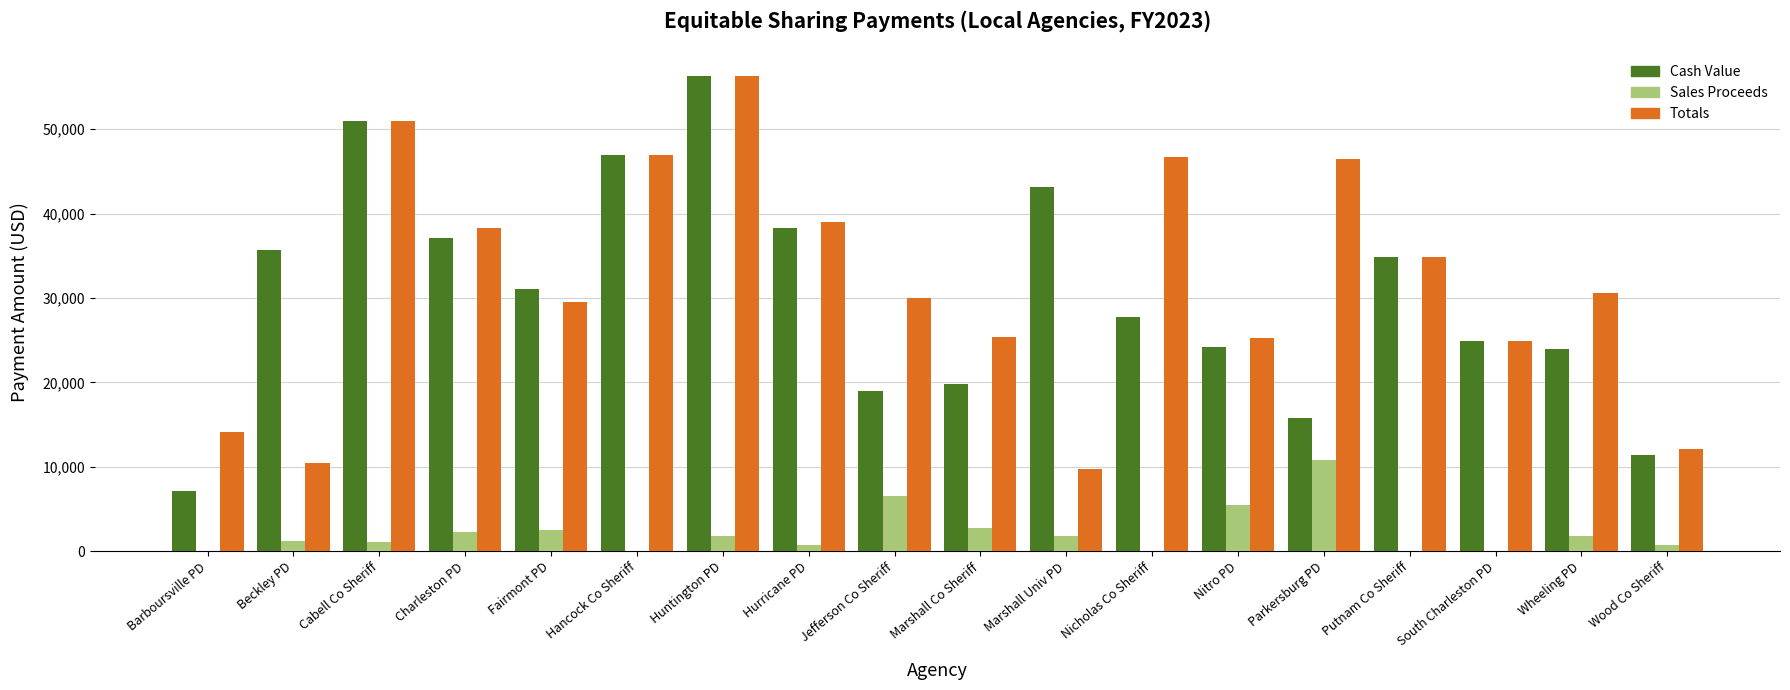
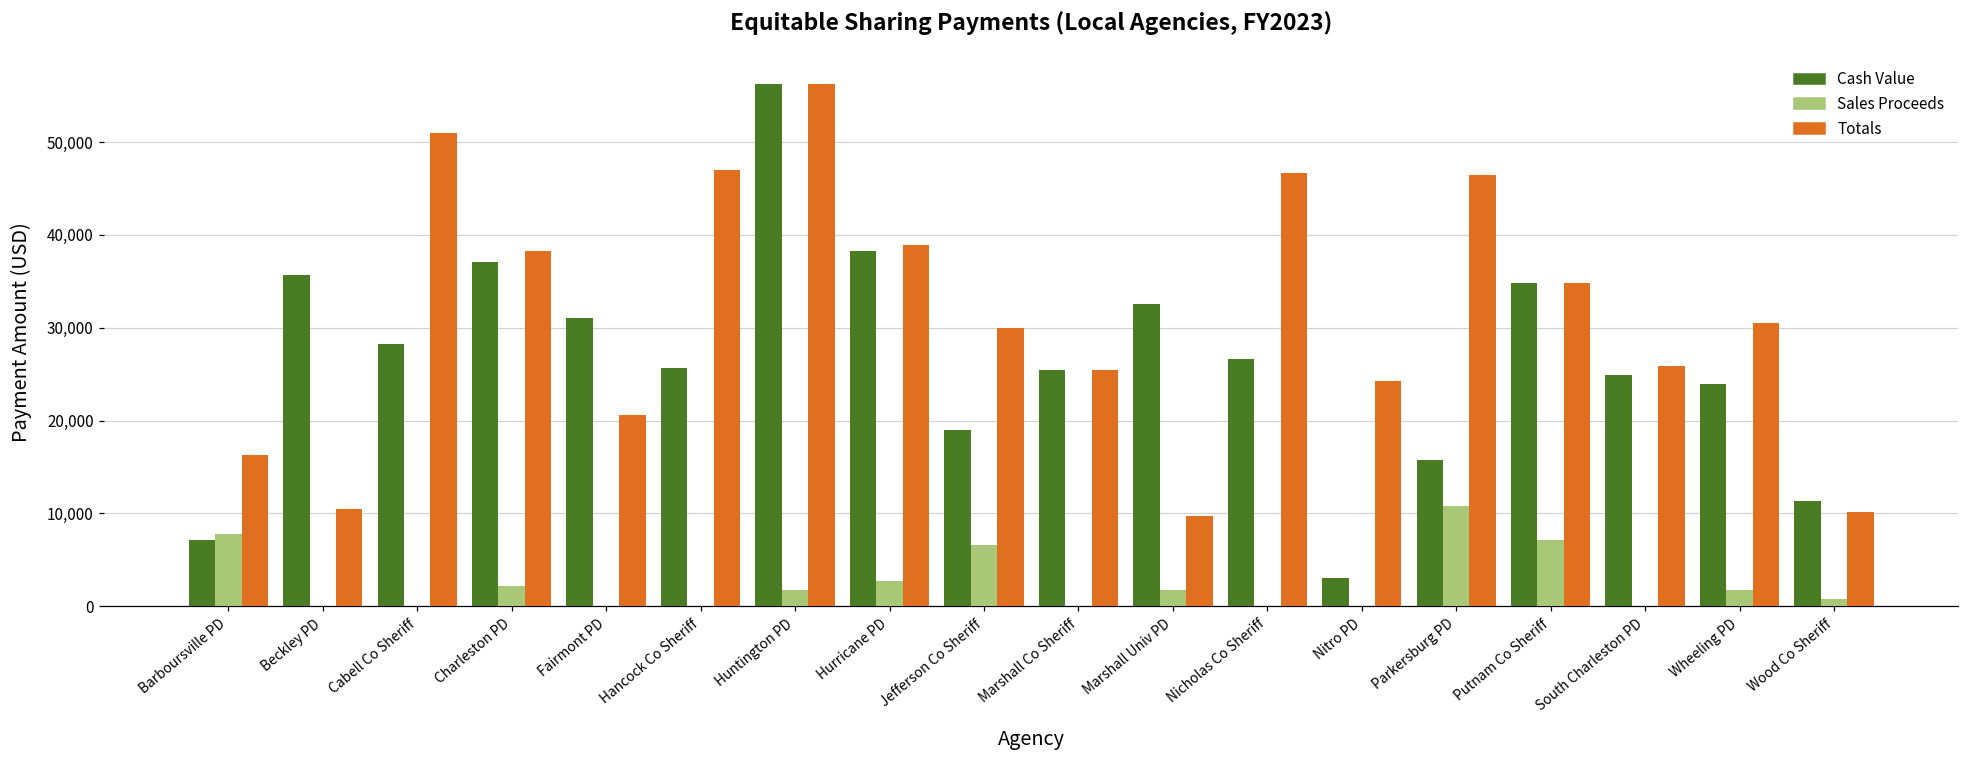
  {
    "Cash Value": {
      "Barboursville PD": "7,000",
      "Beckley PD": "36,000",
-     "Cabell Co Sheriff": "51,000",
+     "Cabell Co Sheriff": "28,000",
      "Charleston PD": "37,000",
      "Fairmont PD": "31,000",
-     "Hancock Co Sheriff": "47,000",
+     "Hancock Co Sheriff": "26,000",
      "Huntington PD": "56,000",
      "Hurricane PD": "38,000",
      "Jefferson Co Sheriff": "19,000",
-     "Marshall Co Sheriff": "20,000",
-     "Marshall Univ PD": "43,000",
-     "Nicholas Co Sheriff": "28,000",
-     "Nitro PD": "24,000",
+     "Marshall Co Sheriff": "25,000",
+     "Marshall Univ PD": "33,000",
+     "Nicholas Co Sheriff": "27,000",
+     "Nitro PD": "3,000",
      "Parkersburg PD": "16,000",
      "Putnam Co Sheriff": "35,000",
      "South Charleston PD": "25,000",
      "Wheeling PD": "24,000",
      "Wood Co Sheriff": "11,000"
    },
    "Sales Proceeds": {
-     "Barboursville PD": "0",
-     "Beckley PD": "1,000",
-     "Cabell Co Sheriff": "1,000",
+     "Barboursville PD": "8,000",
+     "Beckley PD": "0",
+     "Cabell Co Sheriff": "0",
      "Charleston PD": "2,000",
-     "Fairmont PD": "3,000",
+     "Fairmont PD": "0",
      "Hancock Co Sheriff": "0",
      "Huntington PD": "2,000",
-     "Hurricane PD": "1,000",
+     "Hurricane PD": "3,000",
      "Jefferson Co Sheriff": "7,000",
-     "Marshall Co Sheriff": "3,000",
+     "Marshall Co Sheriff": "0",
      "Marshall Univ PD": "2,000",
      "Nicholas Co Sheriff": "0",
-     "Nitro PD": "5,000",
+     "Nitro PD": "0",
      "Parkersburg PD": "11,000",
-     "Putnam Co Sheriff": "0",
+     "Putnam Co Sheriff": "7,000",
      "South Charleston PD": "0",
      "Wheeling PD": "2,000",
      "Wood Co Sheriff": "1,000"
    },
    "Totals": {
-     "Barboursville PD": "14,000",
+     "Barboursville PD": "16,000",
      "Beckley PD": "10,000",
      "Cabell Co Sheriff": "51,000",
      "Charleston PD": "38,000",
-     "Fairmont PD": "30,000",
+     "Fairmont PD": "21,000",
      "Hancock Co Sheriff": "47,000",
      "Huntington PD": "56,000",
      "Hurricane PD": "39,000",
      "Jefferson Co Sheriff": "30,000",
      "Marshall Co Sheriff": "25,000",
      "Marshall Univ PD": "10,000",
      "Nicholas Co Sheriff": "47,000",
-     "Nitro PD": "25,000",
+     "Nitro PD": "24,000",
      "Parkersburg PD": "46,000",
      "Putnam Co Sheriff": "35,000",
-     "South Charleston PD": "25,000",
+     "South Charleston PD": "26,000",
      "Wheeling PD": "31,000",
-     "Wood Co Sheriff": "12,000"
+     "Wood Co Sheriff": "10,000"
    }
  }
